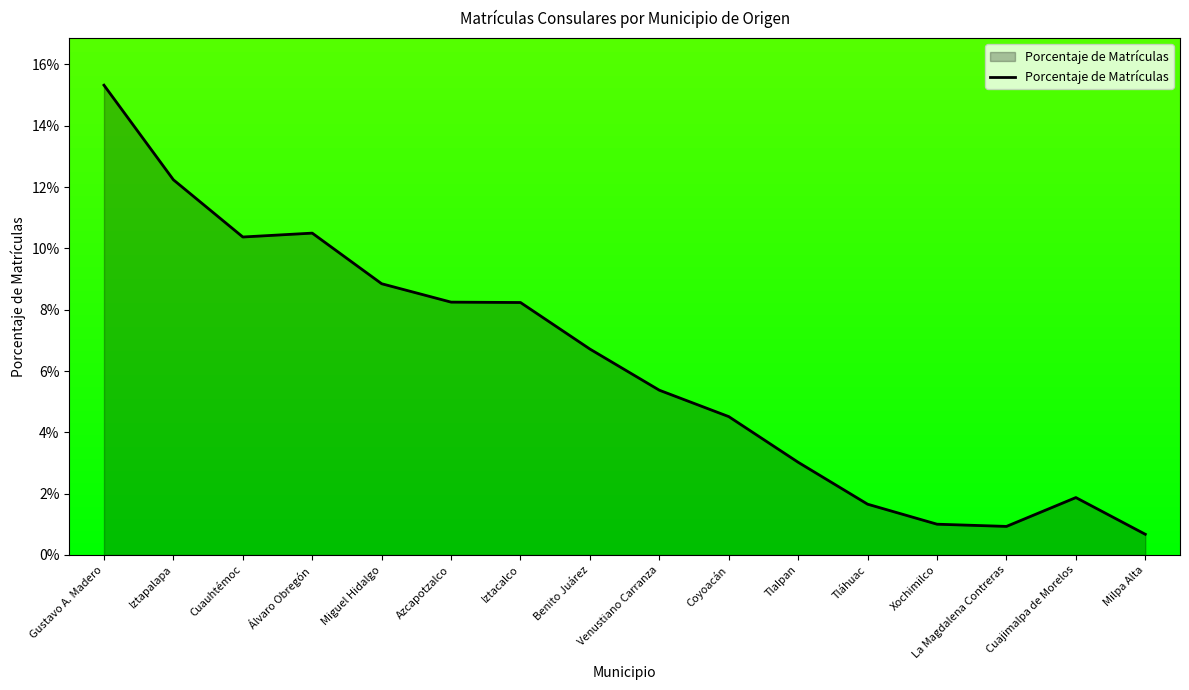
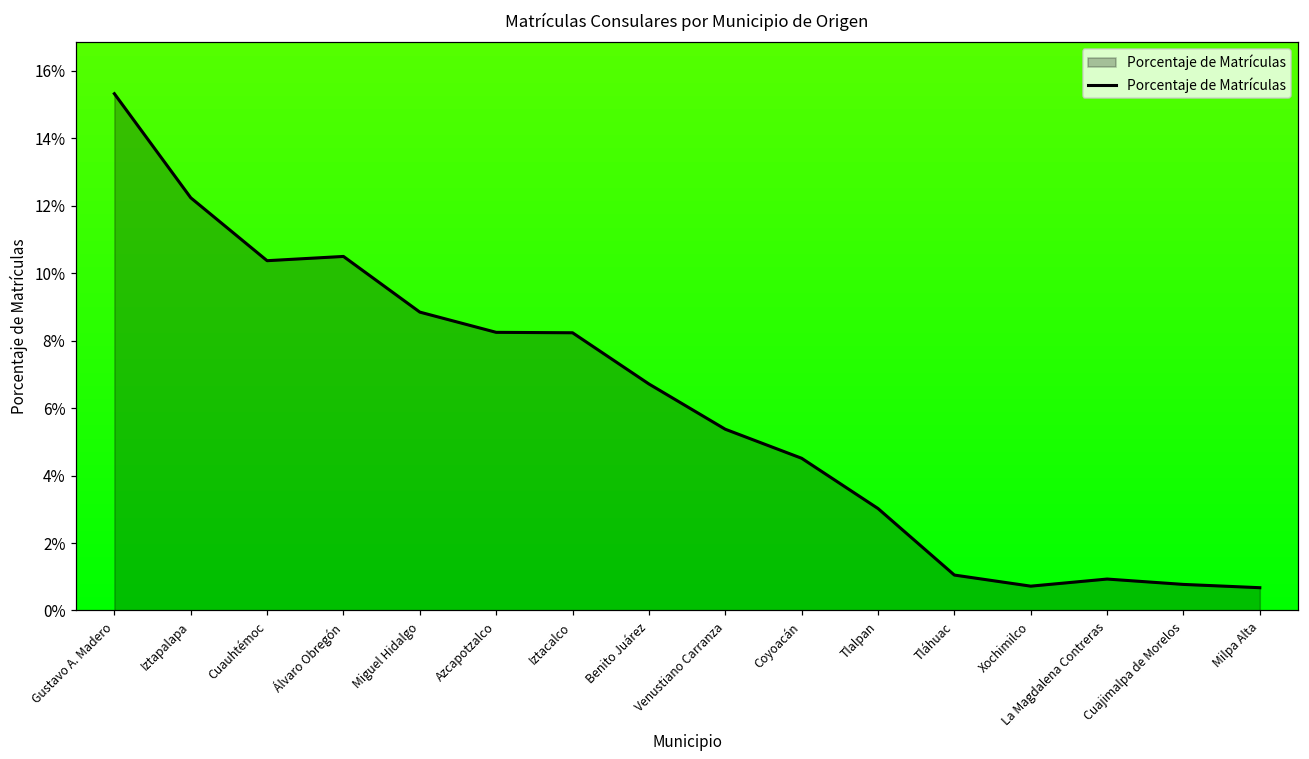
  {
    "Gustavo A. Madero": "15.3%",
    "Iztapalapa": "12.2%",
    "Cuauhtémoc": "10.4%",
    "Álvaro Obregón": "10.5%",
    "Miguel Hidalgo": "8.8%",
    "Azcapotzalco": "8.2%",
    "Iztacalco": "8.2%",
    "Benito Juárez": "6.7%",
    "Venustiano Carranza": "5.4%",
    "Coyoacán": "4.5%",
    "Tlalpan": "3.0%",
-   "Tláhuac": "1.7%",
-   "Xochimilco": "1.0%",
+   "Tláhuac": "1.1%",
+   "Xochimilco": "0.7%",
    "La Magdalena Contreras": "0.9%",
-   "Cuajimalpa de Morelos": "1.9%",
+   "Cuajimalpa de Morelos": "0.8%",
    "Milpa Alta": "0.7%"
  }
